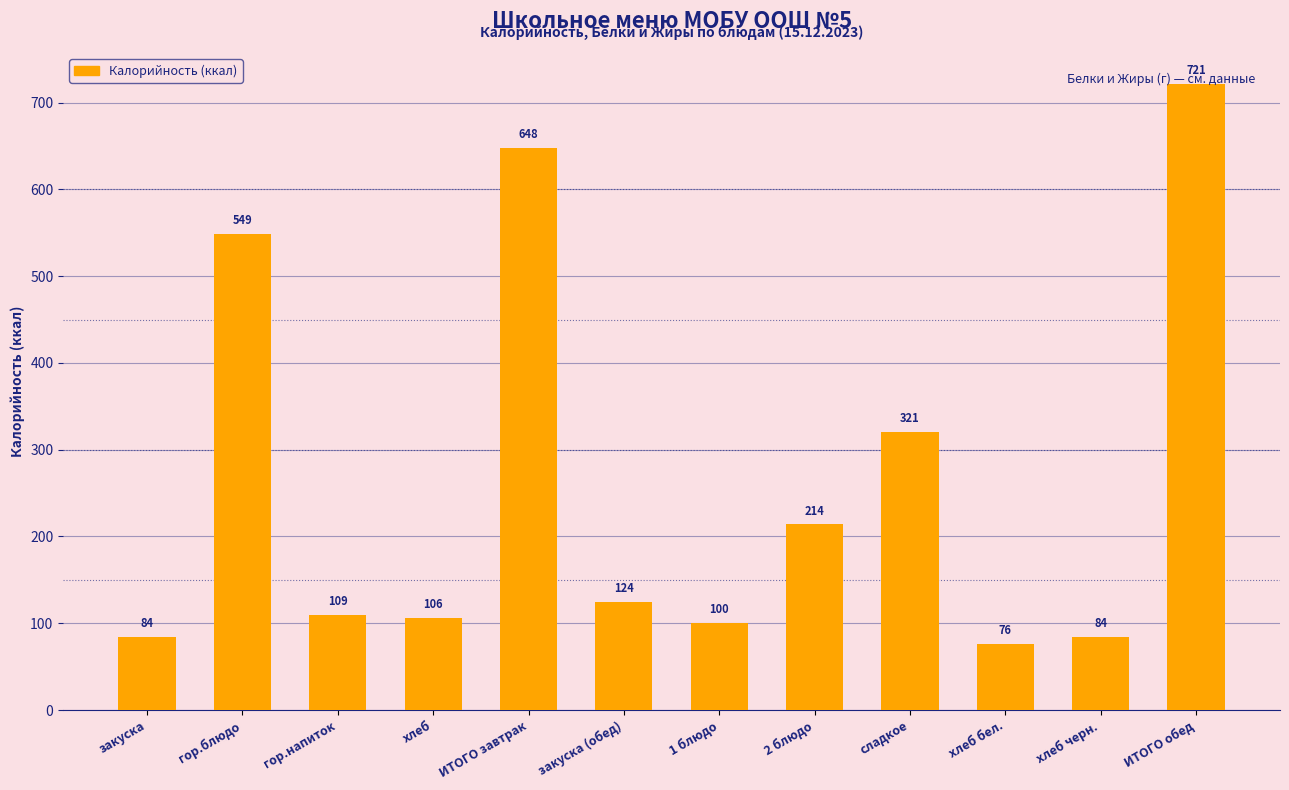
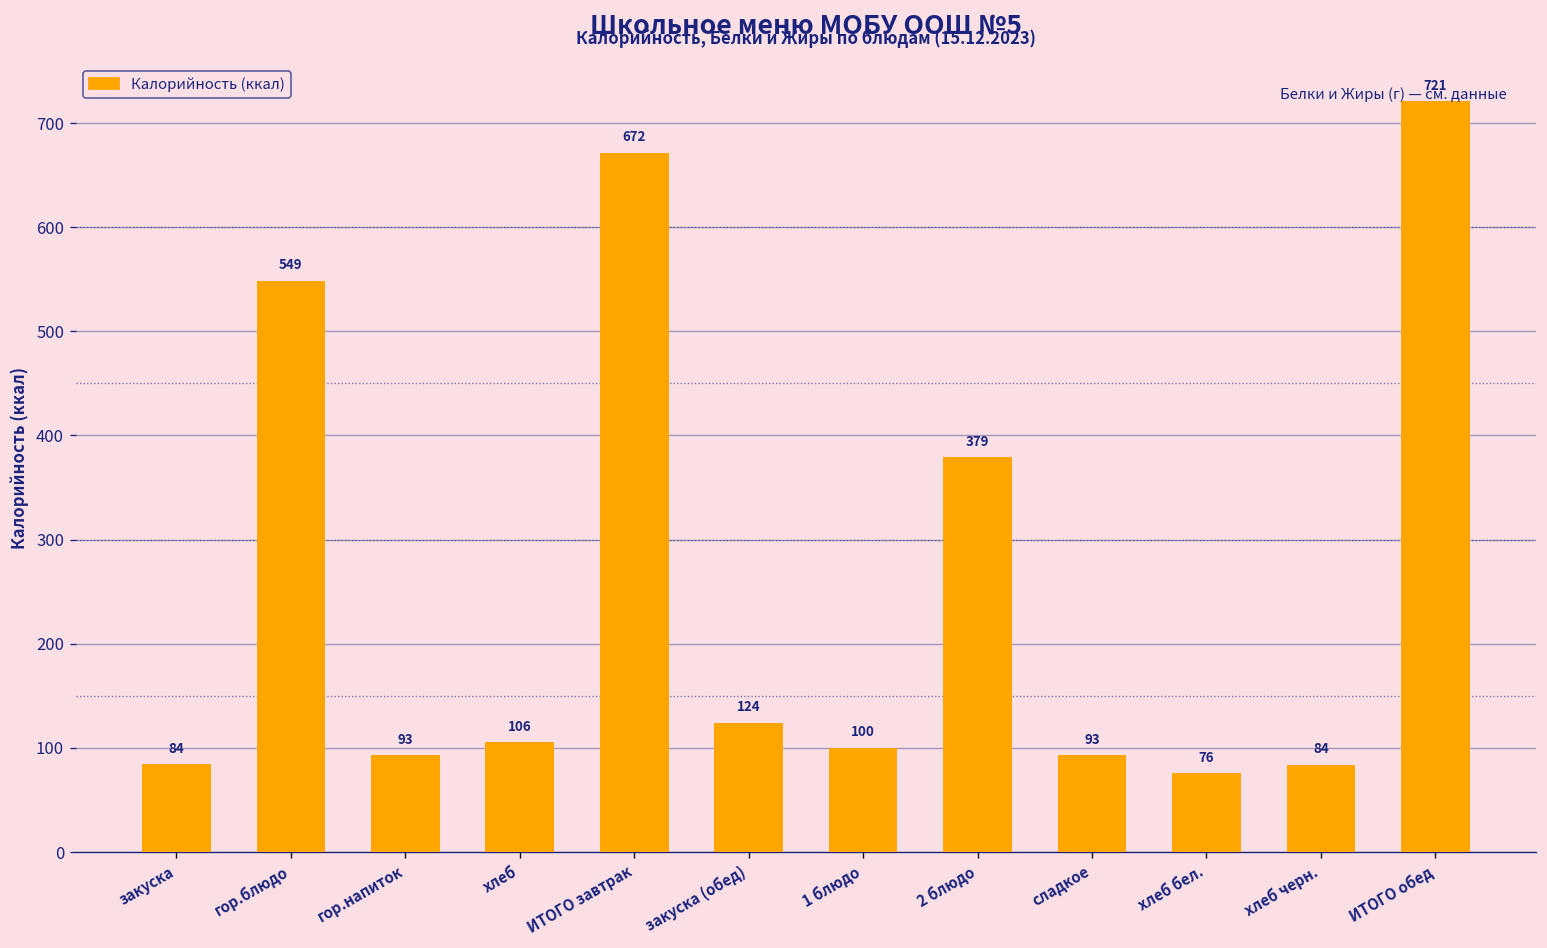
  {
    "закуска": 84,
    "гор.блюдо": 549,
-   "гор.напиток": 109,
+   "гор.напиток": 93,
    "хлеб": 106,
-   "ИТОГО завтрак": 648,
+   "ИТОГО завтрак": 672,
    "закуска (обед)": 124,
    "1 блюдо": 100,
-   "2 блюдо": 214,
-   "сладкое": 321,
+   "2 блюдо": 379,
+   "сладкое": 93,
    "хлеб бел.": 76,
    "хлеб черн.": 84
  }
